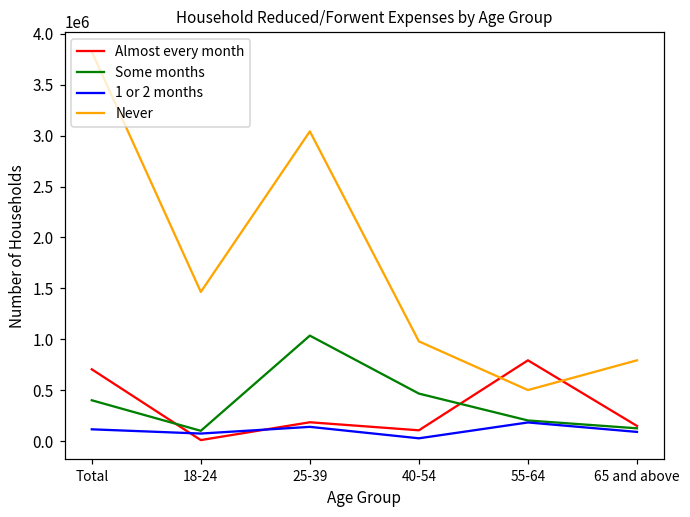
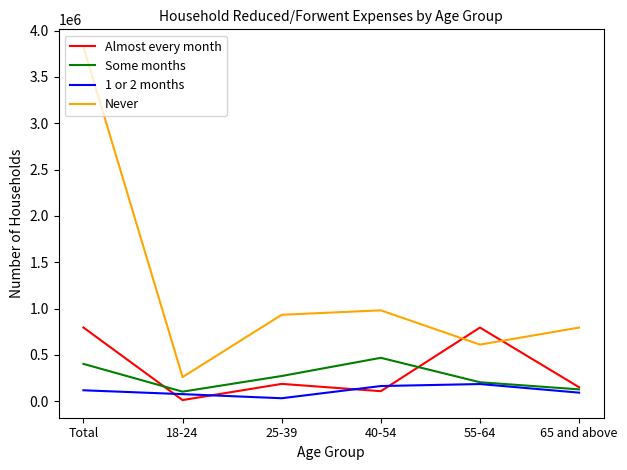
  {
    "Almost every month": {
-     "Total": 700000,
+     "Total": 800000,
      "18-24": 0,
      "25-39": 200000,
      "40-54": 100000,
      "55-64": 800000
    },
    "Some months": {
      "Total": 400000,
-     "25-39": 1000000,
+     "25-39": 300000,
      "40-54": 500000
    },
    "1 or 2 months": {
      "Total": 100000,
-     "25-39": 100000,
-     "40-54": 0,
+     "25-39": 0,
+     "40-54": 200000,
      "65 and above": 100000
    },
    "Never": {
-     "18-24": 1500000,
-     "25-39": 3000000,
+     "18-24": 300000,
+     "25-39": 900000,
      "40-54": 1000000,
-     "55-64": 500000,
+     "55-64": 600000,
      "65 and above": 800000
    }
  }
